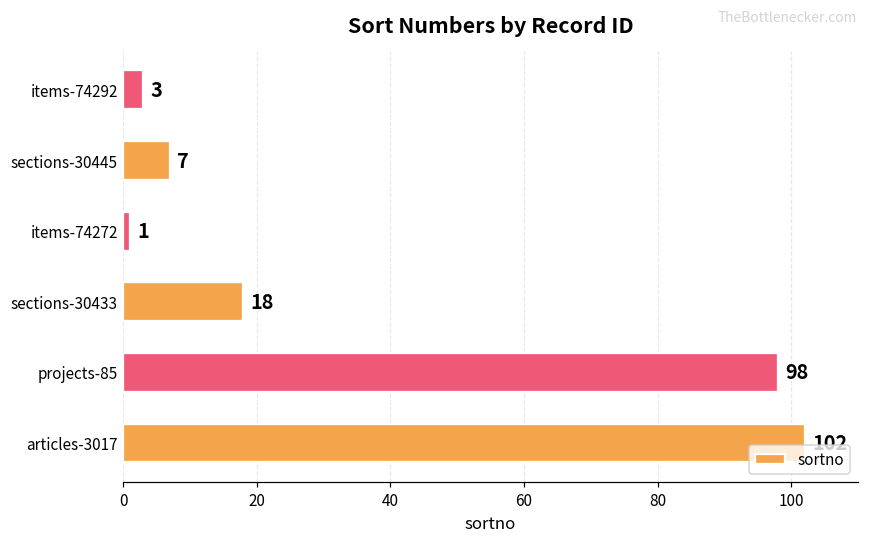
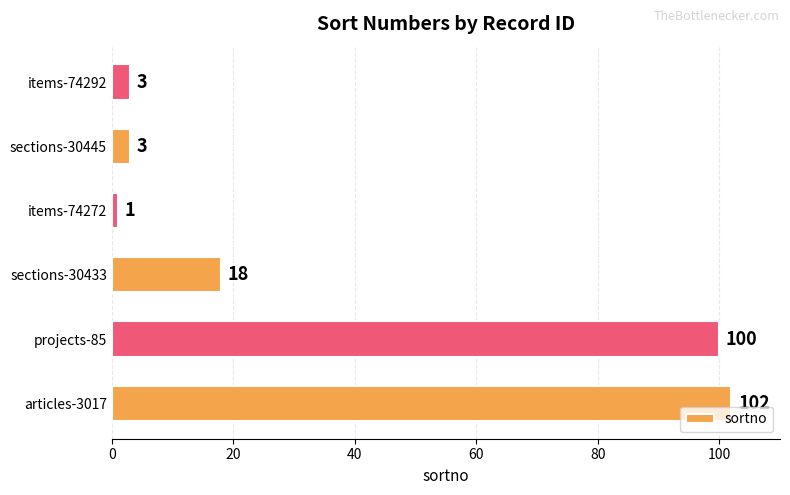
  {
    "items-74292": 3,
-   "sections-30445": 7,
+   "sections-30445": 3,
    "items-74272": 1,
    "sections-30433": 18,
-   "projects-85": 98
+   "projects-85": 100
  }
